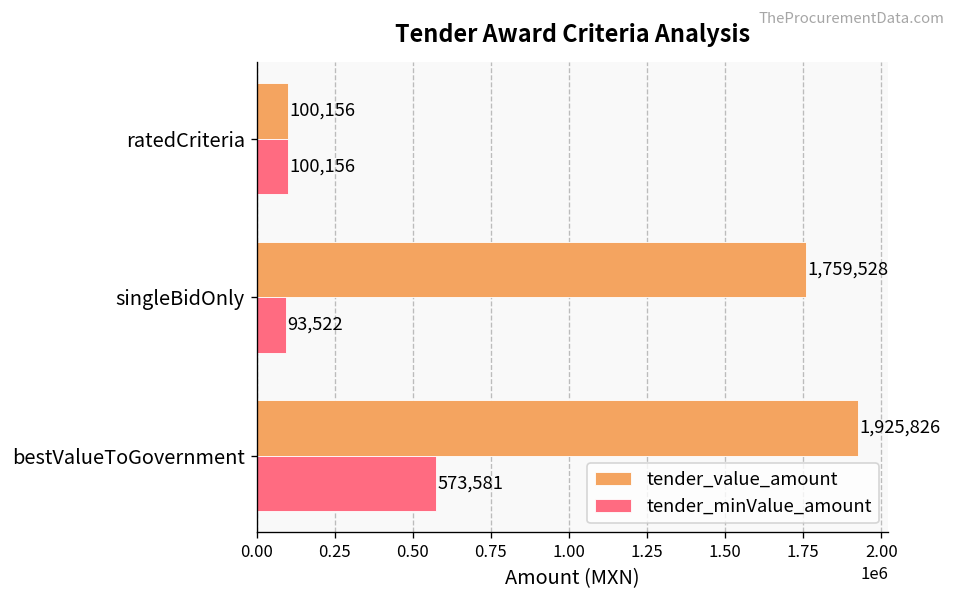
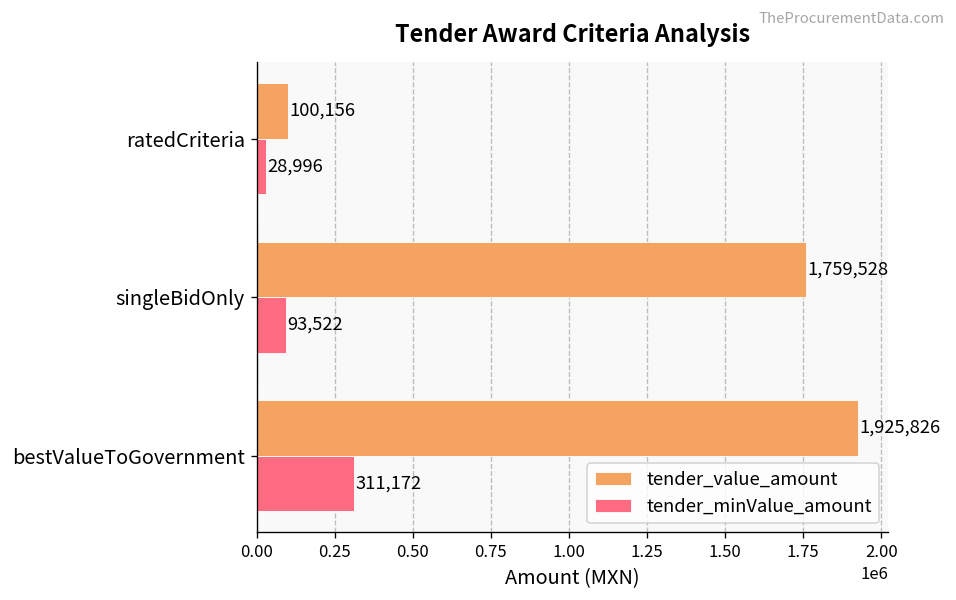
  {
    "tender_value_amount": {
      "ratedCriteria": "100,156",
      "singleBidOnly": "1,759,528",
      "bestValueToGovernment": "1,925,826"
    },
    "tender_minValue_amount": {
-     "ratedCriteria": "100,156",
+     "ratedCriteria": "28,996",
      "singleBidOnly": "93,522",
-     "bestValueToGovernment": "573,581"
+     "bestValueToGovernment": "311,172"
    }
  }
